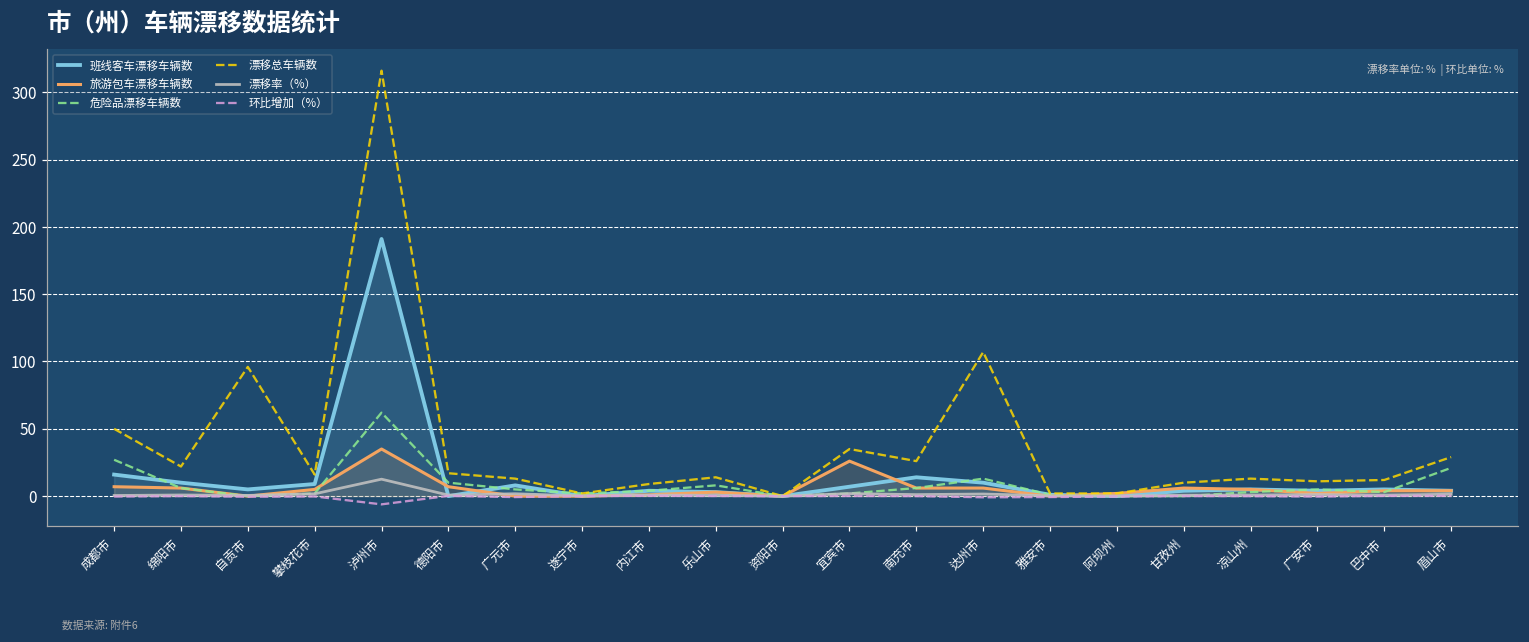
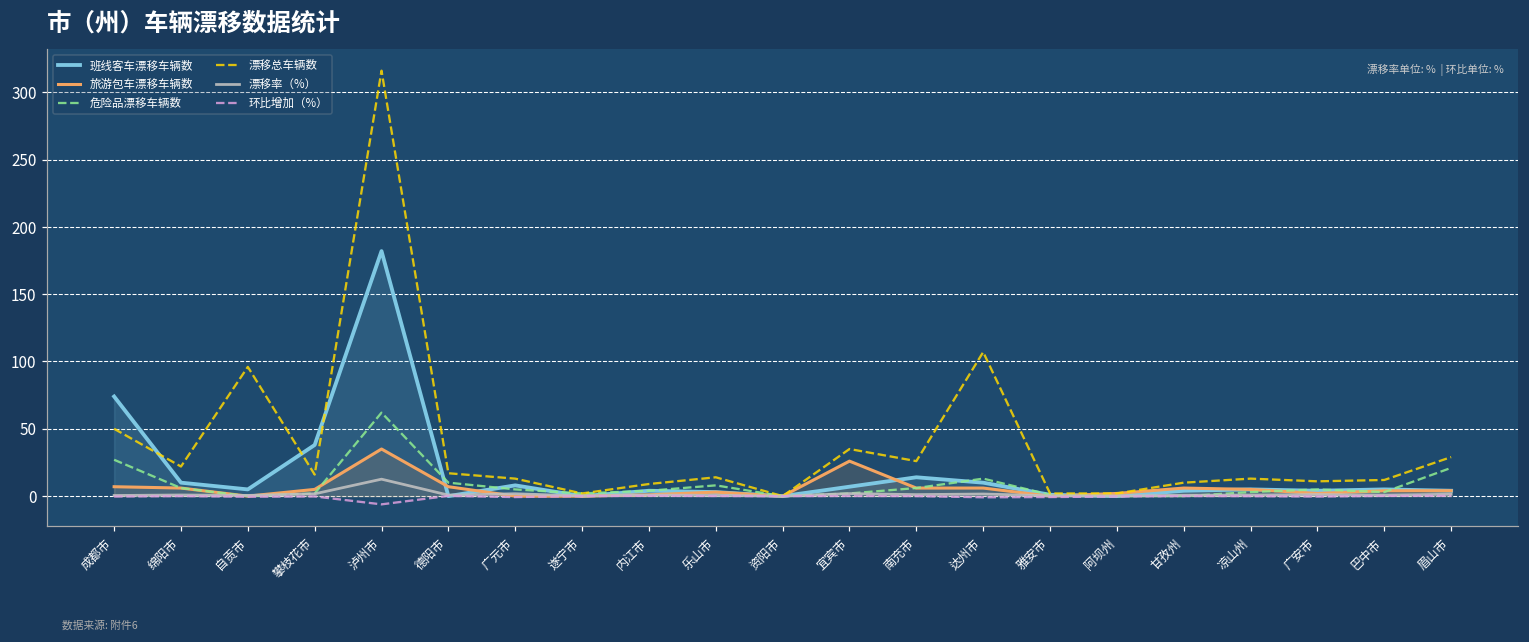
  {
    "班线客车漂移车辆数": {
-     "成都市": 16,
+     "成都市": 74,
      "绵阳市": 10,
      "自贡市": 5,
-     "攀枝花市": 9,
-     "泸州市": 191,
+     "攀枝花市": 38,
+     "泸州市": 182,
      "广元市": 8,
      "宜宾市": 7,
      "南充市": 14,
      "达州市": 10
    },
    "旅游包车漂移车辆数": {
      "成都市": 7,
      "攀枝花市": 5,
      "泸州市": 35,
      "德阳市": 7,
      "宜宾市": 26,
      "达州市": 6
    },
    "危险品漂移车辆数": {
      "成都市": 27,
      "泸州市": 62,
      "德阳市": 10,
      "广元市": 5,
      "乐山市": 8,
      "达州市": 13,
      "眉山市": 21
    },
    "漂移总车辆数": {
      "成都市": 50,
      "绵阳市": 22,
      "自贡市": 96,
      "攀枝花市": 16,
      "泸州市": 316,
      "德阳市": 17,
      "广元市": 13,
      "内江市": 9,
      "乐山市": 14,
      "宜宾市": 35,
      "南充市": 26,
      "达州市": 107,
      "甘孜州": 10,
      "凉山州": 13,
      "广安市": 11,
      "巴中市": 12,
      "眉山市": 29
    }
  }
